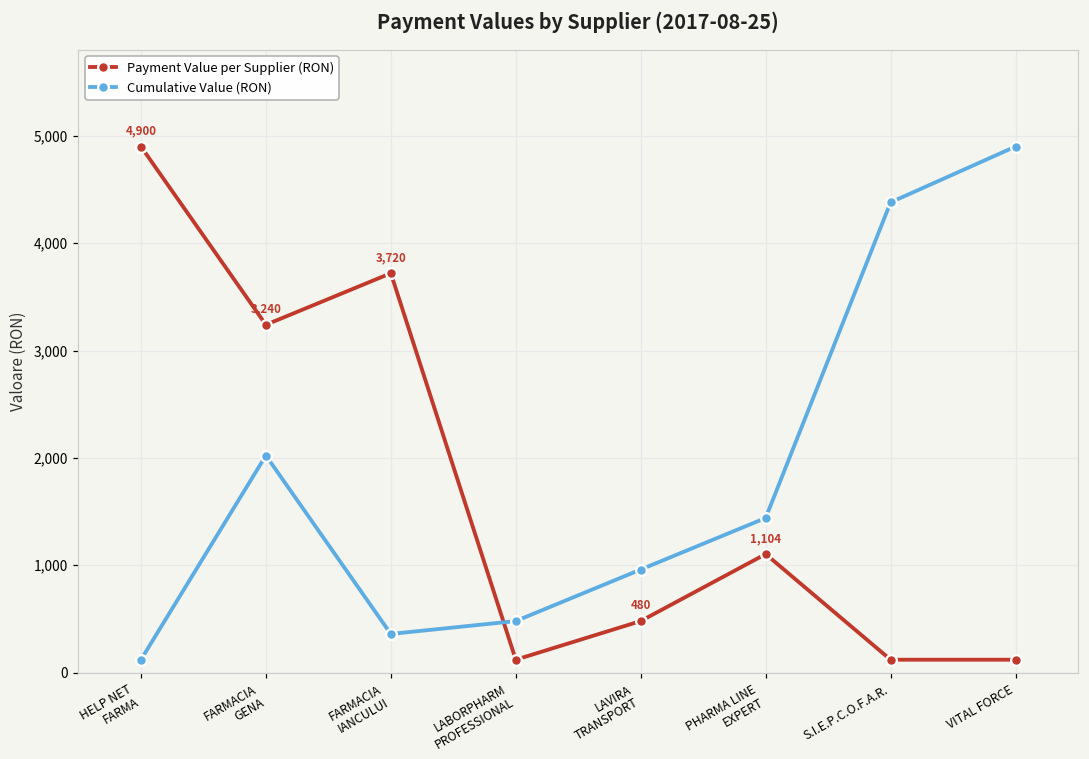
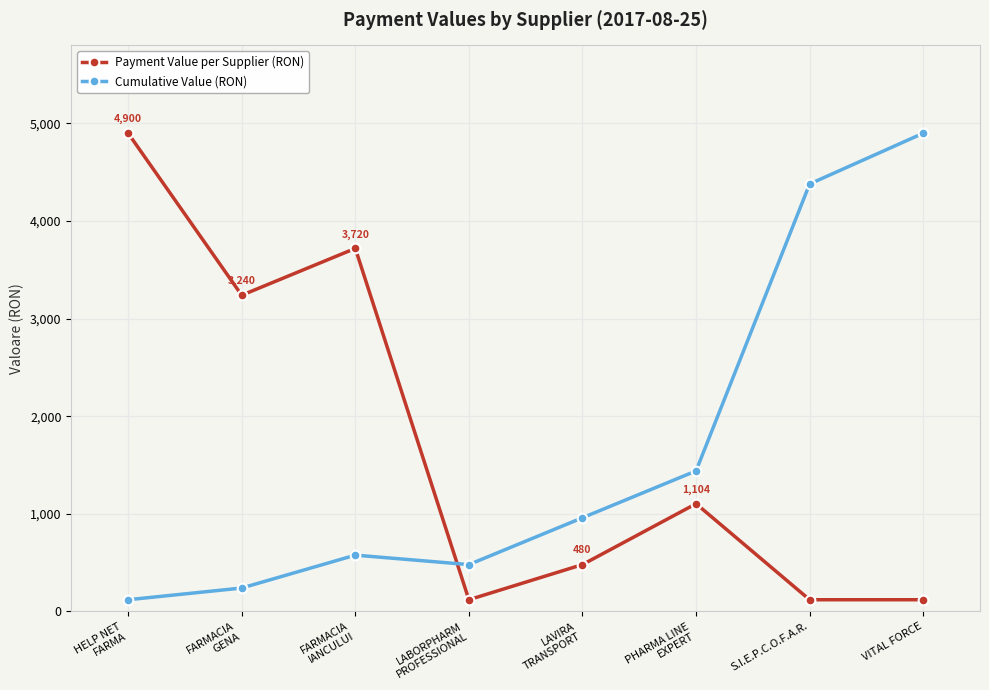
  {
    "Payment Value per Supplier (RON)": {
      "HELP NET FARMA": "4,900",
      "FARMACIA GENA": "3,240",
      "FARMACIA IANCULUI": "3,720",
      "LAVIRA TRANSPORT": "480",
      "PHARMA LINE EXPERT": "1,104"
    },
    "Cumulative Value (RON)": {
      "HELP NET FARMA": "100",
-     "FARMACIA GENA": "2,000",
-     "FARMACIA IANCULUI": "400",
+     "FARMACIA GENA": "200",
+     "FARMACIA IANCULUI": "600",
      "LABORPHARM PROFESSIONAL": "500",
      "LAVIRA TRANSPORT": "1,000",
      "PHARMA LINE EXPERT": "1,400",
      "S.I.E.P.C.O.F.A.R.": "4,400",
      "VITAL FORCE": "4,900"
    }
  }
